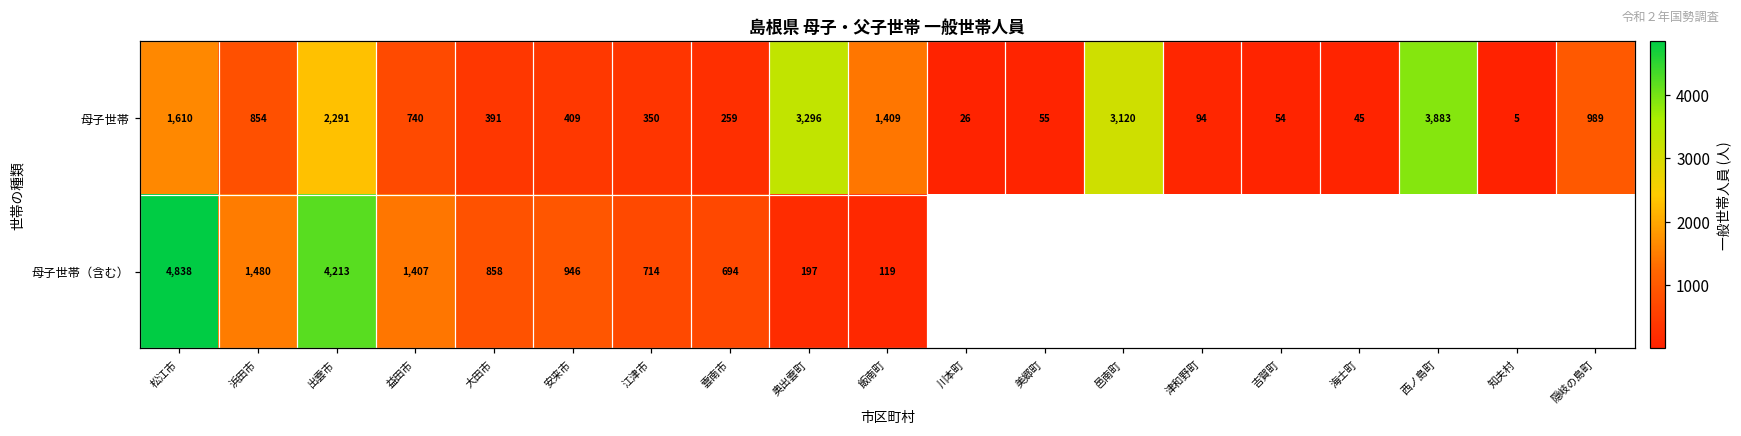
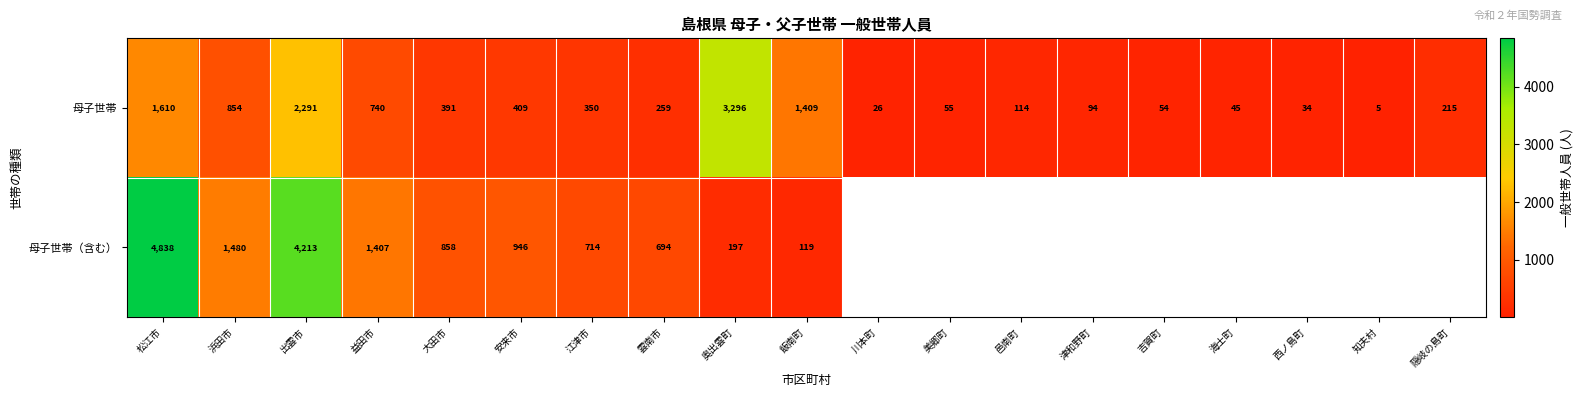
  {
    "母子世帯": {
      "松江市": "1,610",
      "浜田市": "854",
      "出雲市": "2,291",
      "益田市": "740",
      "大田市": "391",
      "安来市": "409",
      "江津市": "350",
      "雲南市": "259",
      "奥出雲町": "3,296",
      "飯南町": "1,409",
      "川本町": "26",
      "美郷町": "55",
-     "邑南町": "3,120",
+     "邑南町": "114",
      "津和野町": "94",
      "吉賀町": "54",
      "海士町": "45",
-     "西ノ島町": "3,883",
+     "西ノ島町": "34",
      "知夫村": "5",
-     "隠岐の島町": "989"
+     "隠岐の島町": "215"
    },
    "母子世帯（含む）": {
      "松江市": "4,838",
      "浜田市": "1,480",
      "出雲市": "4,213",
      "益田市": "1,407",
      "大田市": "858",
      "安来市": "946",
      "江津市": "714",
      "雲南市": "694",
      "奥出雲町": "197",
      "飯南町": "119"
    }
  }
